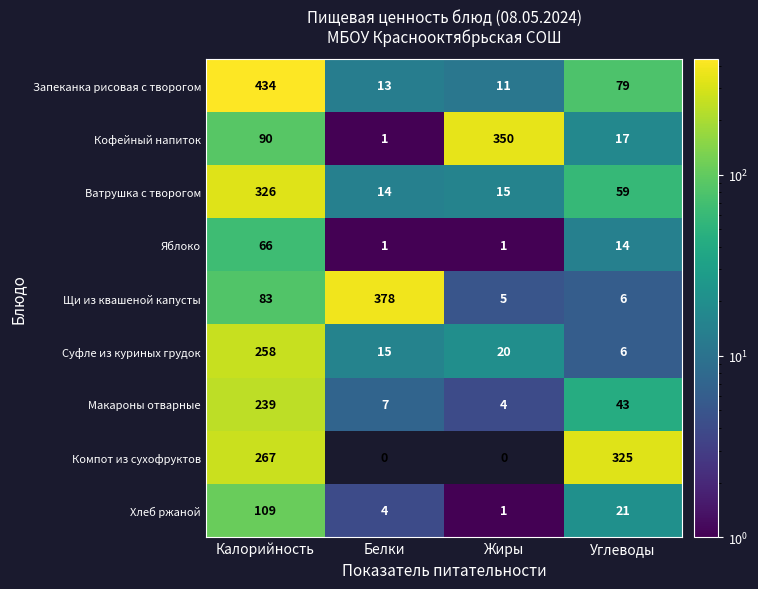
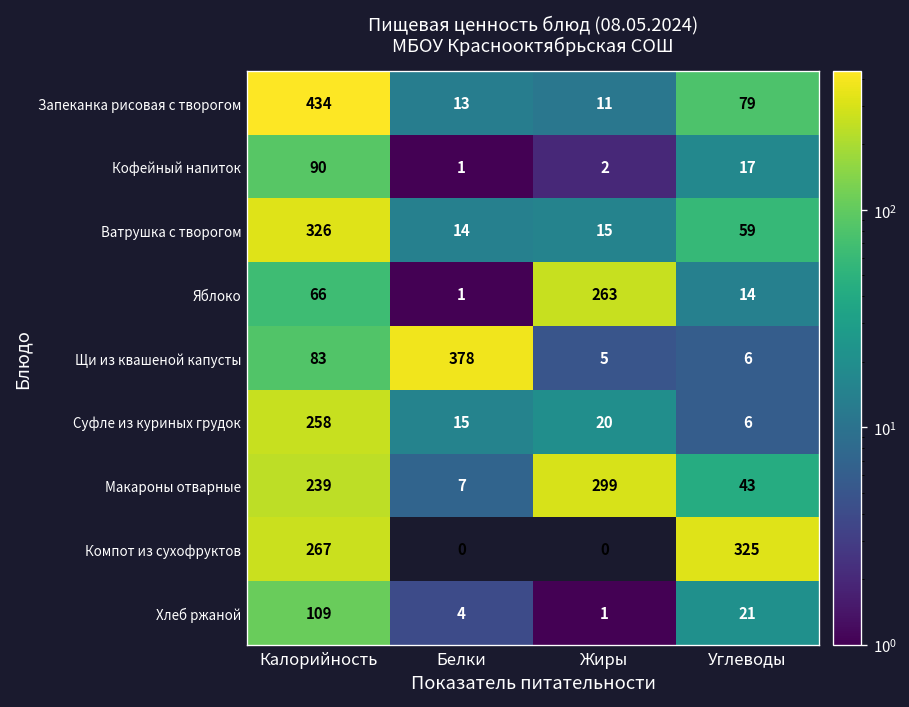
  {
    "Запеканка рисовая с творогом": {
      "Калорийность": 434,
      "Белки": 13,
      "Жиры": 11,
      "Углеводы": 79
    },
    "Кофейный напиток": {
      "Калорийность": 90,
      "Белки": 1,
-     "Жиры": 350,
+     "Жиры": 2,
      "Углеводы": 17
    },
    "Ватрушка с творогом": {
      "Калорийность": 326,
      "Белки": 14,
      "Жиры": 15,
      "Углеводы": 59
    },
    "Яблоко": {
      "Калорийность": 66,
      "Белки": 1,
-     "Жиры": 1,
+     "Жиры": 263,
      "Углеводы": 14
    },
    "Щи из квашеной капусты": {
      "Калорийность": 83,
      "Белки": 378,
      "Жиры": 5,
      "Углеводы": 6
    },
    "Суфле из куриных грудок": {
      "Калорийность": 258,
      "Белки": 15,
      "Жиры": 20,
      "Углеводы": 6
    },
    "Макароны отварные": {
      "Калорийность": 239,
      "Белки": 7,
-     "Жиры": 4,
+     "Жиры": 299,
      "Углеводы": 43
    },
    "Компот из сухофруктов": {
      "Калорийность": 267,
      "Углеводы": 325
    },
    "Хлеб ржаной": {
      "Калорийность": 109,
      "Белки": 4,
      "Жиры": 1,
      "Углеводы": 21
    }
  }
